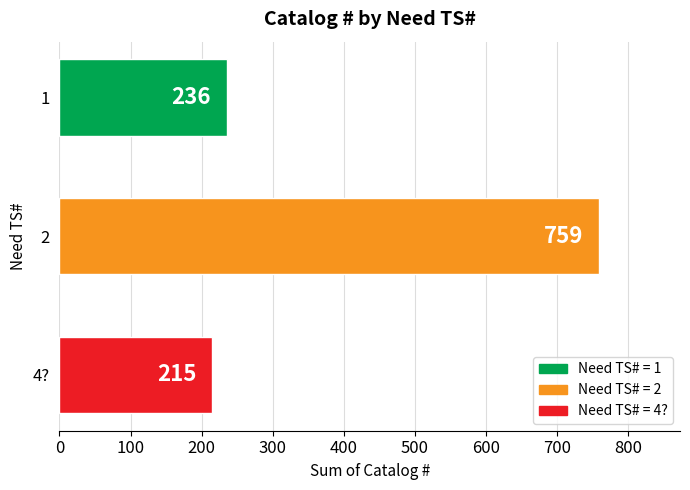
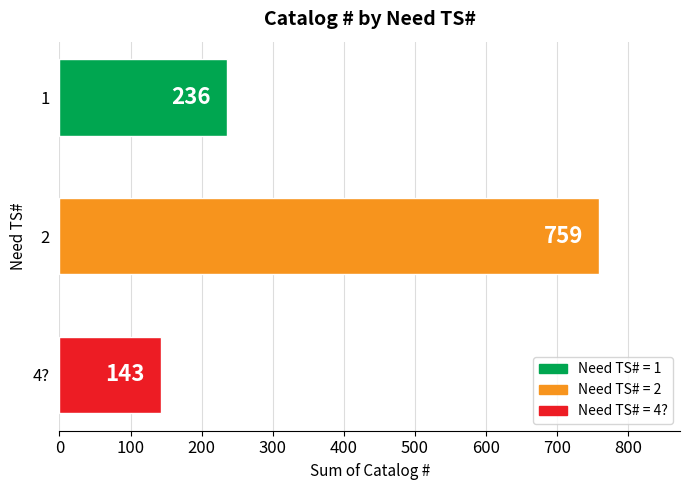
  {
    "1": 236,
    "2": 759,
-   "4?": 215
+   "4?": 143
  }
